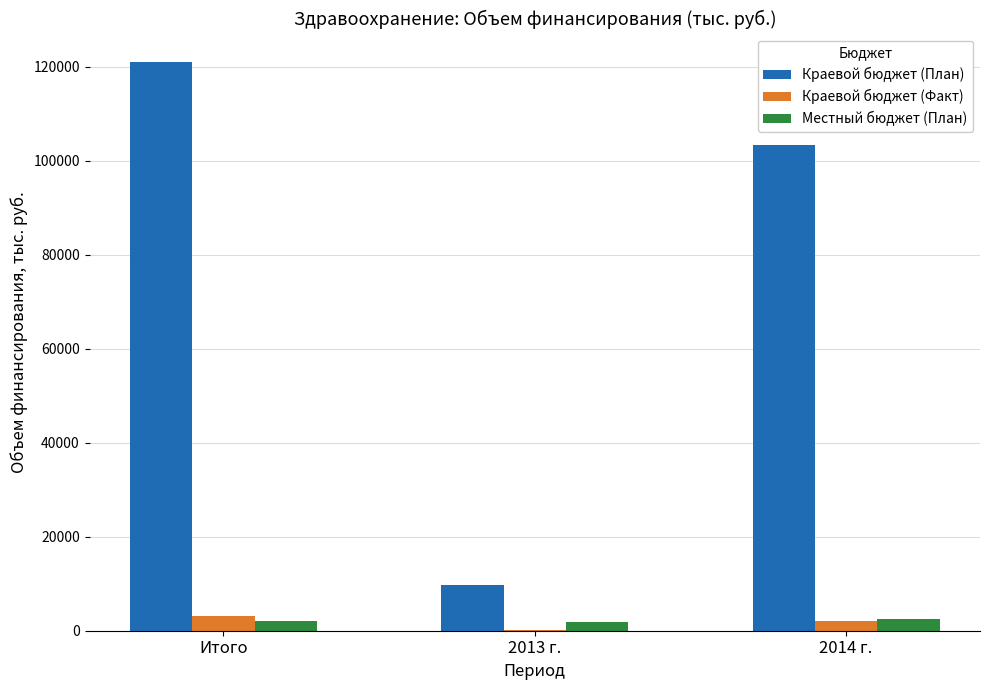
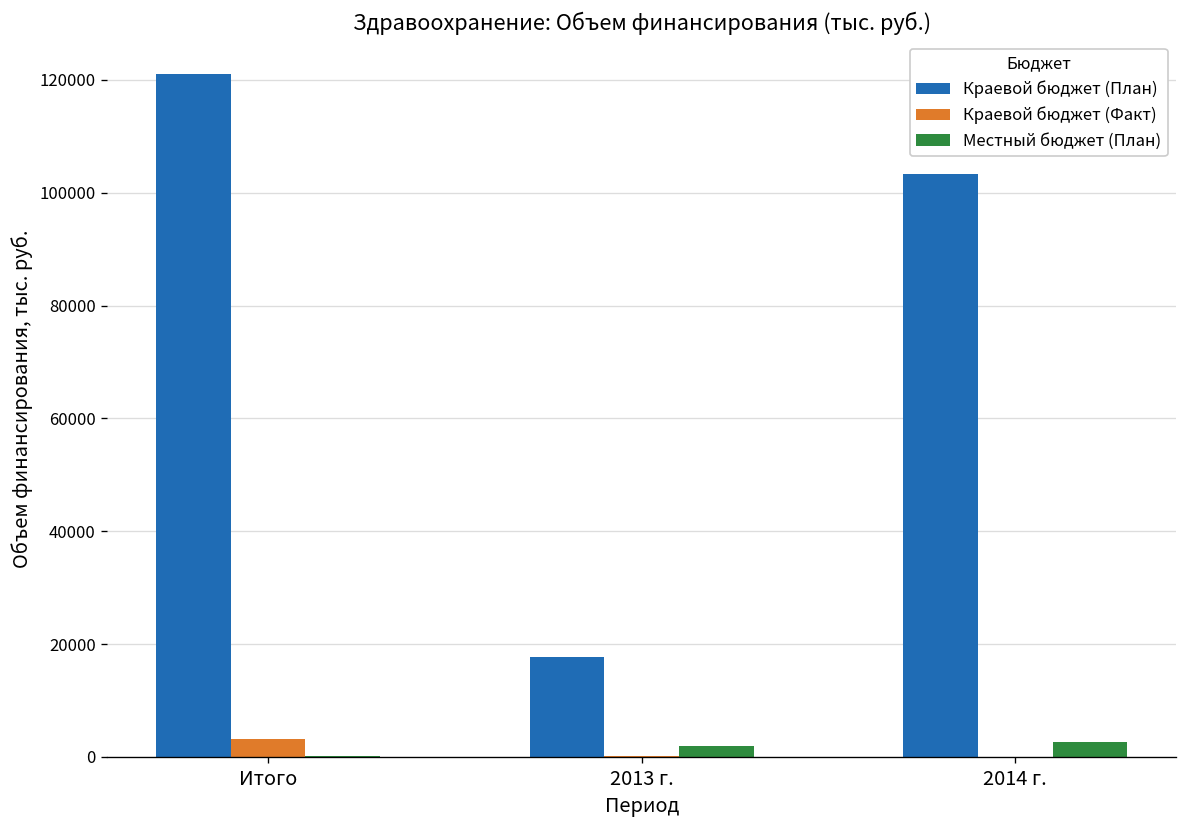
  {
    "Краевой бюджет (План)": {
      "Итого": 121000,
-     "2013 г.": 10000,
+     "2013 г.": 18000,
      "2014 г.": 103000
    },
    "Краевой бюджет (Факт)": {
      "Итого": 3000,
-     "2014 г.": 2000
+     "2014 г.": 0
    },
    "Местный бюджет (План)": {
-     "Итого": 2000,
+     "Итого": 0,
      "2013 г.": 2000,
      "2014 г.": 3000
    }
  }
